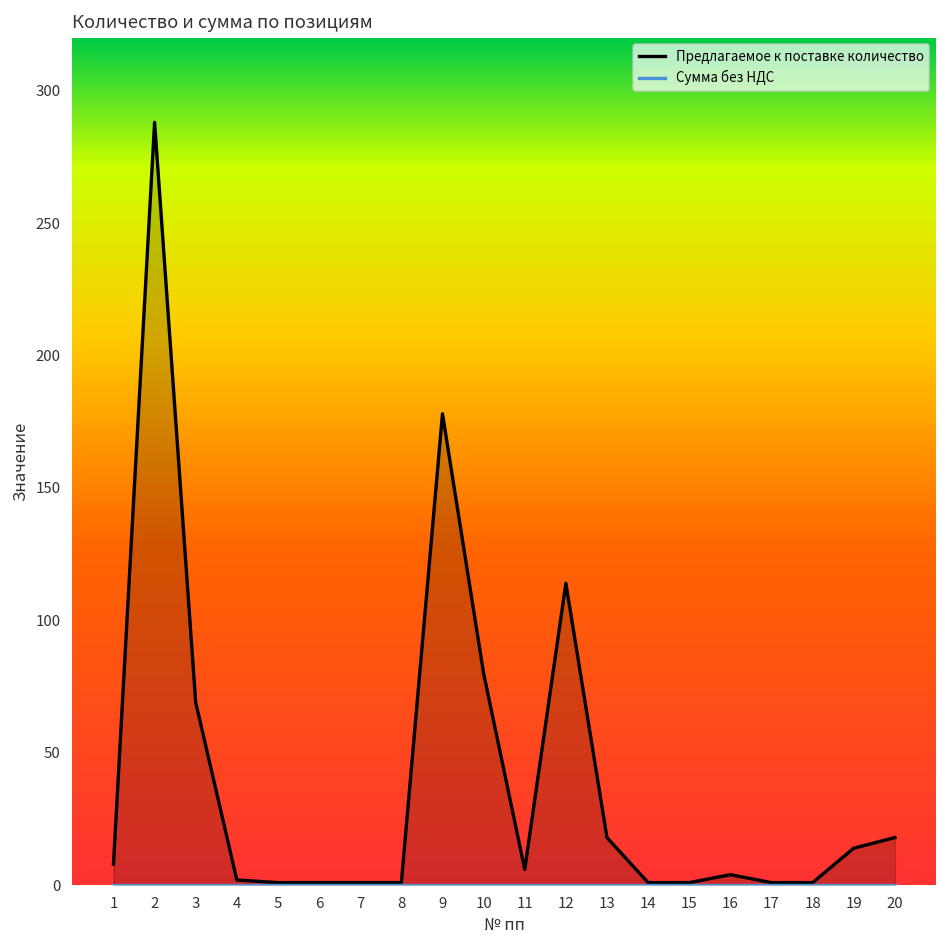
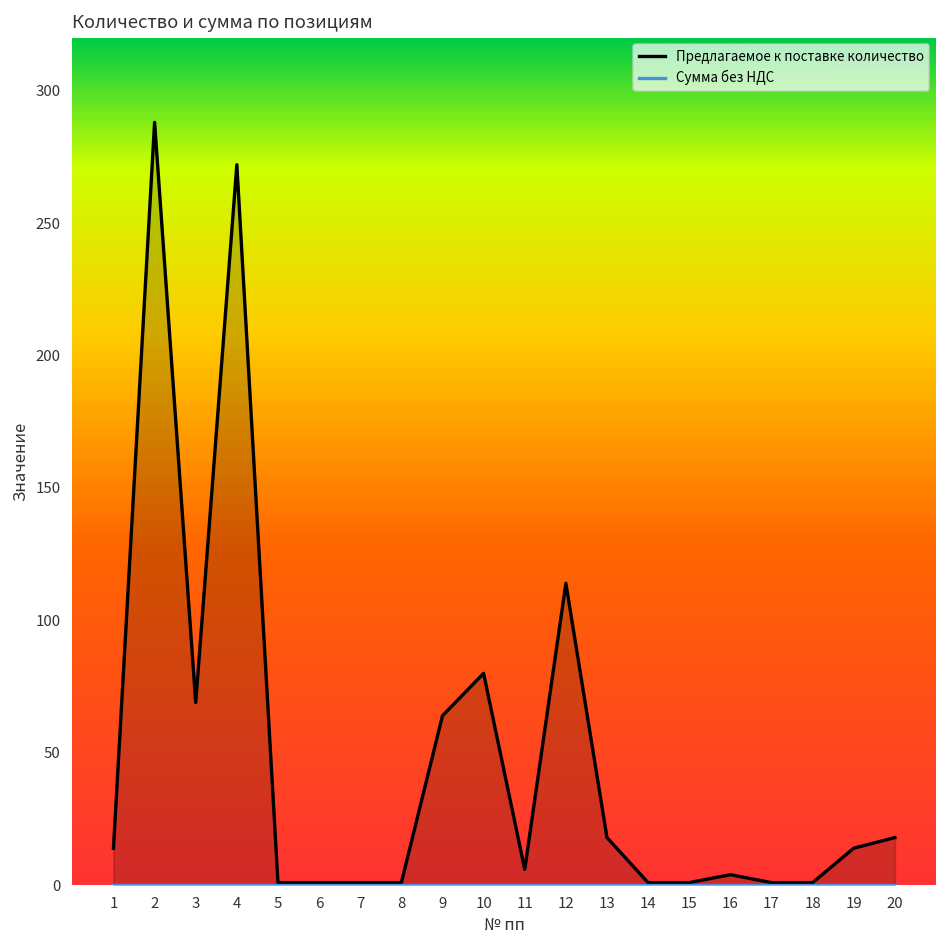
  {
    "Предлагаемое к поставке количество": {
-     "1": 8,
+     "1": 14,
      "2": 288,
      "3": 69,
-     "4": 2,
-     "9": 178,
+     "4": 272,
+     "9": 64,
      "10": 80,
      "11": 6,
      "12": 114,
      "13": 18,
      "16": 4,
      "19": 14,
      "20": 18
    },
    "Сумма без НДС": {
      "1": 0,
      "2": 0,
      "3": 0,
      "4": 0,
      "9": 0,
      "10": 0,
      "11": 0,
      "12": 0,
      "13": 0,
      "16": 0,
      "19": 0,
      "20": 0
    }
  }
